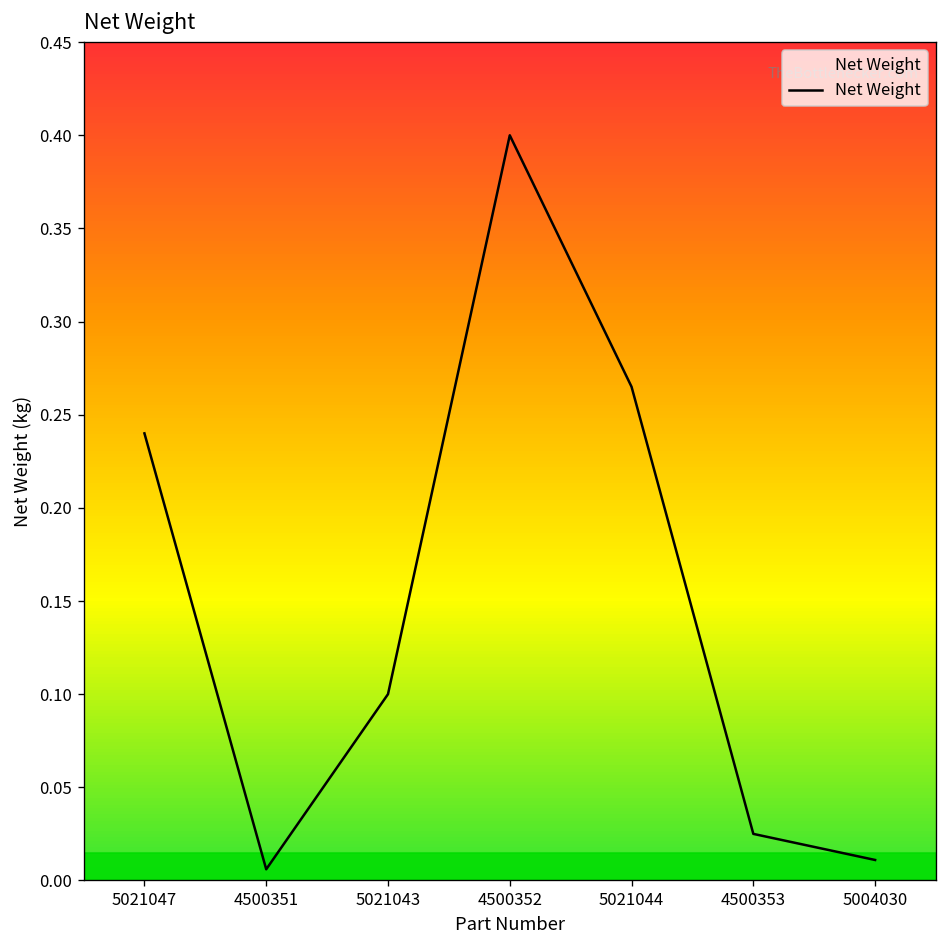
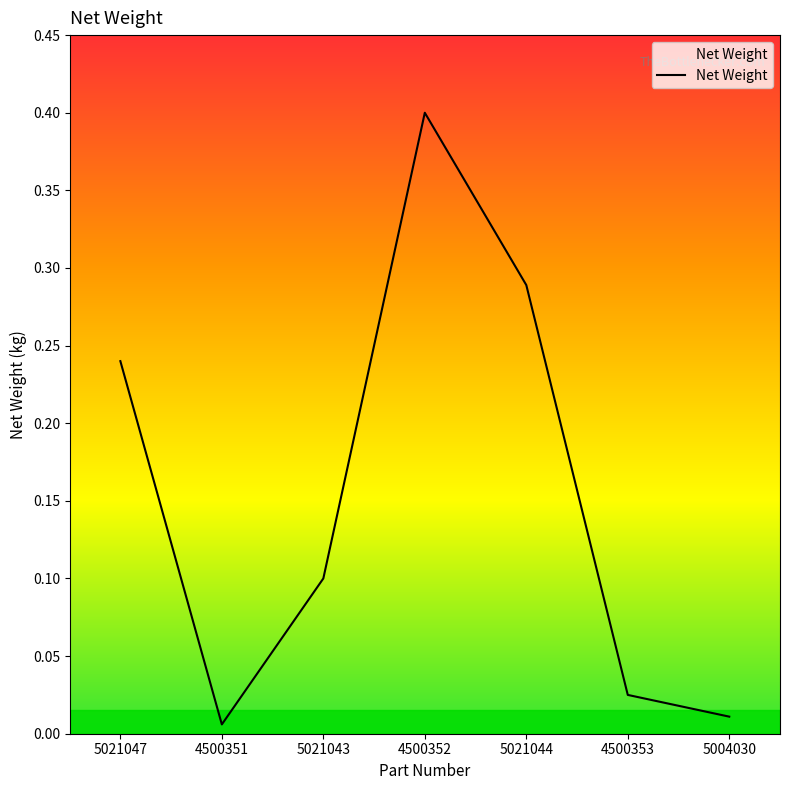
  {
    "5021047": 0.240,
    "5021043": 0.100,
    "4500352": 0.400,
-   "5021044": 0.265,
+   "5021044": 0.289,
    "4500353": 0.025
  }
